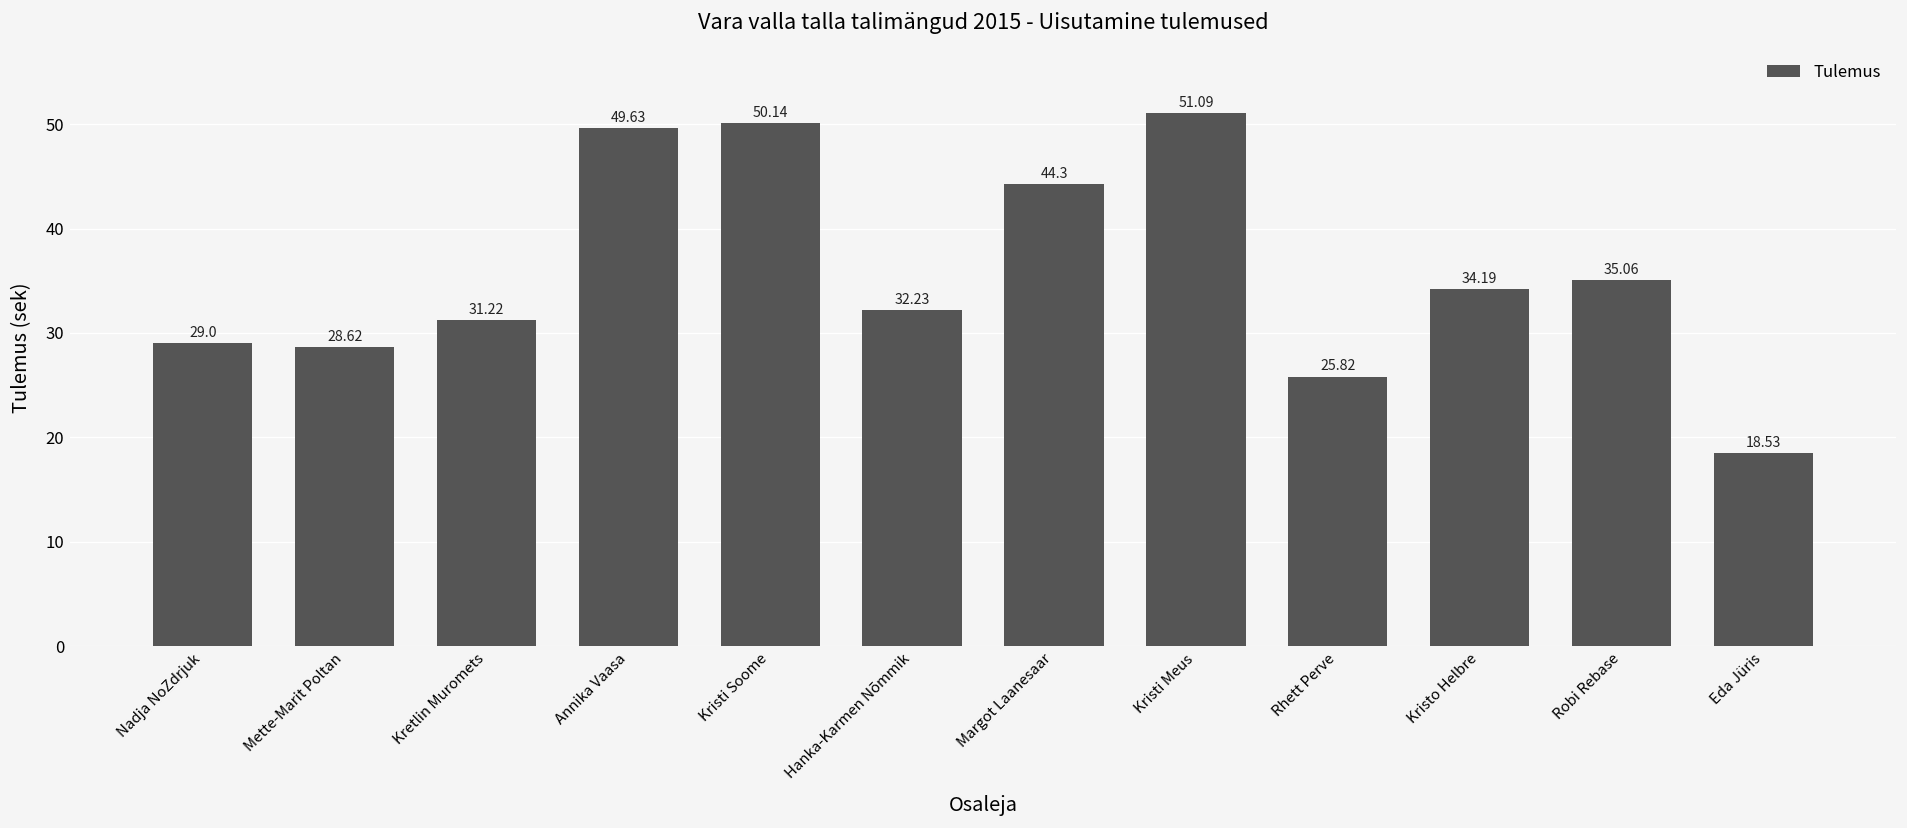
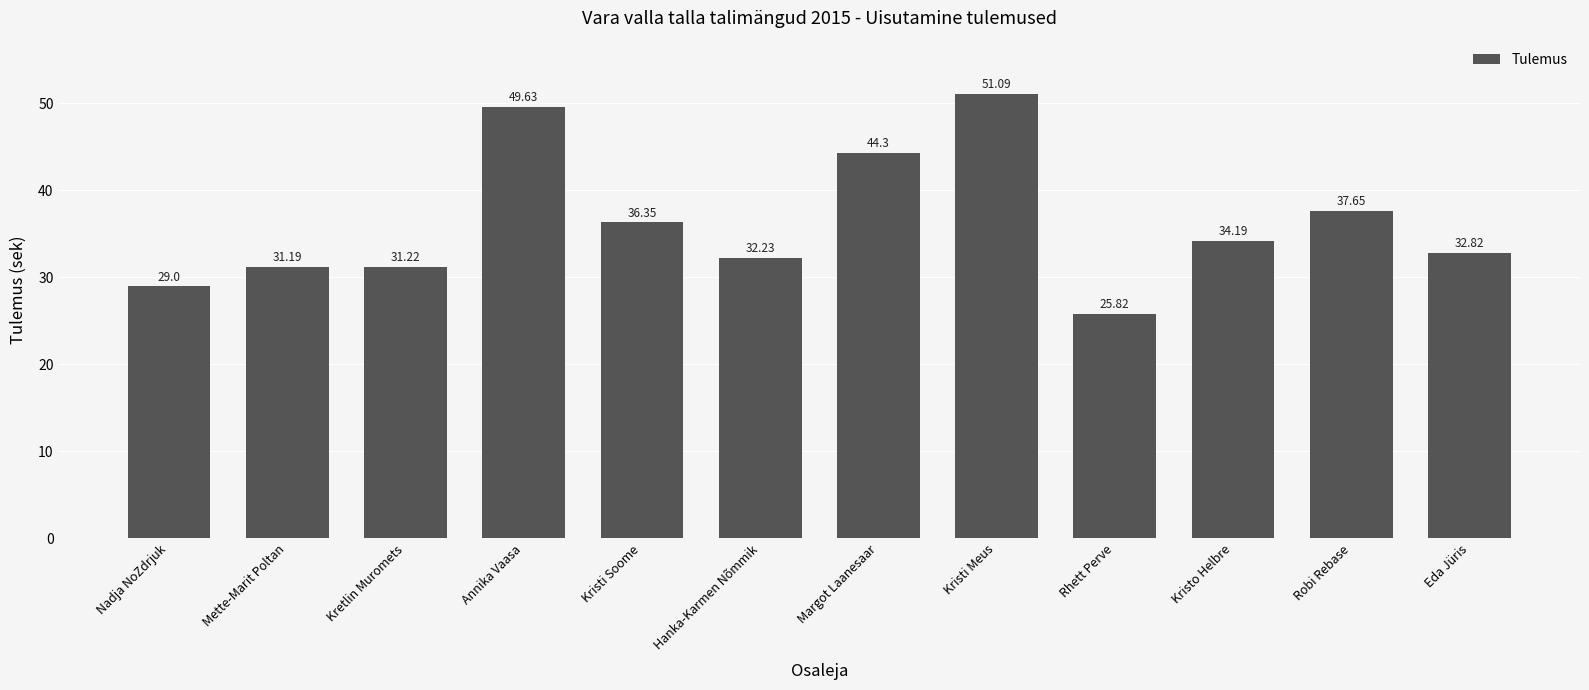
  {
    "Nadja NoZdrjuk": 29.0,
-   "Mette-Marit Poltan": 28.62,
+   "Mette-Marit Poltan": 31.19,
    "Kretlin Muromets": 31.22,
    "Annika Vaasa": 49.63,
-   "Kristi Soome": 50.14,
+   "Kristi Soome": 36.35,
    "Hanka-Karmen Nõmmik": 32.23,
    "Margot Laanesaar": 44.3,
    "Kristi Meus": 51.09,
    "Rhett Perve": 25.82,
    "Kristo Helbre": 34.19,
-   "Robi Rebase": 35.06,
-   "Eda Jüris": 18.53
+   "Robi Rebase": 37.65,
+   "Eda Jüris": 32.82
  }
